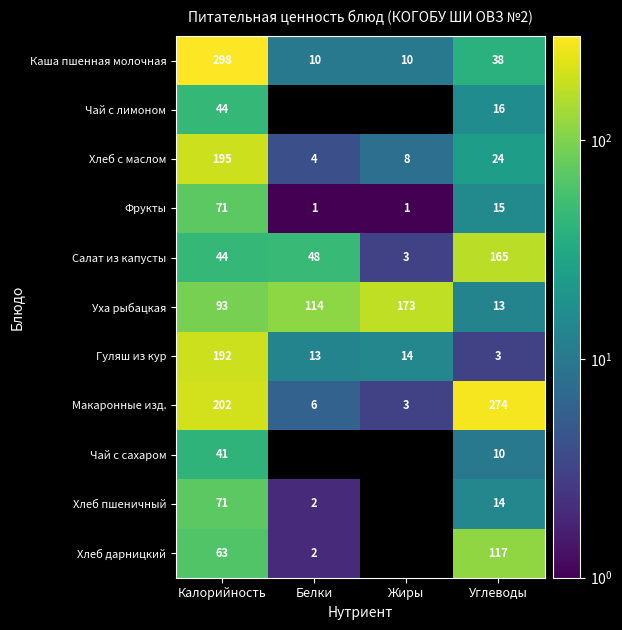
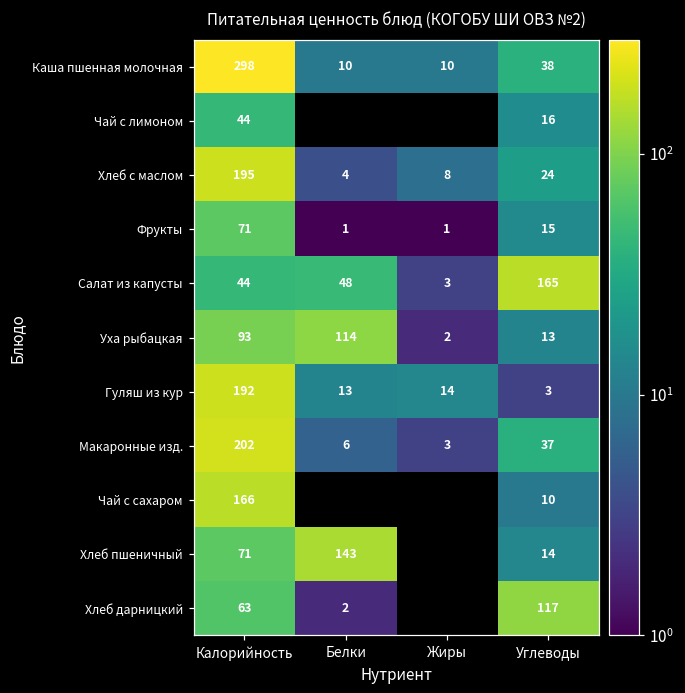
  {
    "Каша пшенная молочная": {
      "Калорийность": 298,
      "Белки": 10,
      "Жиры": 10,
      "Углеводы": 38
    },
    "Чай с лимоном": {
      "Калорийность": 44,
      "Углеводы": 16
    },
    "Хлеб с маслом": {
      "Калорийность": 195,
      "Белки": 4,
      "Жиры": 8,
      "Углеводы": 24
    },
    "Фрукты": {
      "Калорийность": 71,
      "Белки": 1,
      "Жиры": 1,
      "Углеводы": 15
    },
    "Салат из капусты": {
      "Калорийность": 44,
      "Белки": 48,
      "Жиры": 3,
      "Углеводы": 165
    },
    "Уха рыбацкая": {
      "Калорийность": 93,
      "Белки": 114,
-     "Жиры": 173,
+     "Жиры": 2,
      "Углеводы": 13
    },
    "Гуляш из кур": {
      "Калорийность": 192,
      "Белки": 13,
      "Жиры": 14,
      "Углеводы": 3
    },
    "Макаронные изд.": {
      "Калорийность": 202,
      "Белки": 6,
      "Жиры": 3,
-     "Углеводы": 274
+     "Углеводы": 37
    },
    "Чай с сахаром": {
-     "Калорийность": 41,
+     "Калорийность": 166,
      "Углеводы": 10
    },
    "Хлеб пшеничный": {
      "Калорийность": 71,
-     "Белки": 2,
+     "Белки": 143,
      "Углеводы": 14
    },
    "Хлеб дарницкий": {
      "Калорийность": 63,
      "Белки": 2,
      "Углеводы": 117
    }
  }
